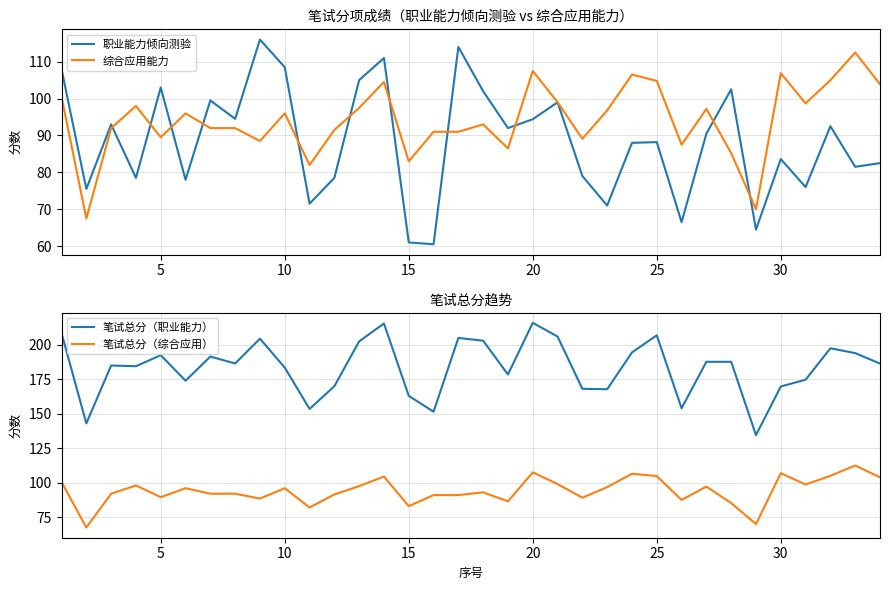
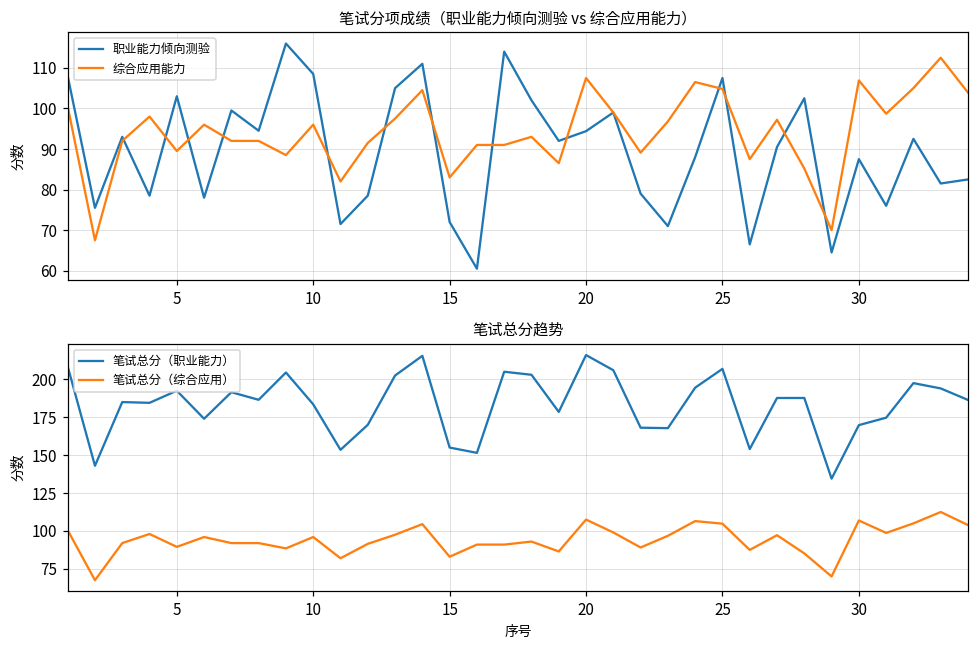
  {
    "笔试分项成绩（职业能力倾向测验 vs 综合应用能力）": {
      "职业能力倾向测验": {
        "5": 103,
        "10": 109,
-       "15": 61,
+       "15": 72,
        "20": 94,
-       "25": 88,
-       "30": 84
+       "25": 108,
+       "30": 88
      },
      "综合应用能力": {
        "5": 90,
        "10": 96,
        "15": 83,
        "20": 108,
        "25": 105,
        "30": 107
      }
    },
    "笔试总分趋势": {
      "笔试总分（职业能力）": {
        "5": 193,
        "10": 184,
-       "15": 163,
+       "15": 155,
        "20": 216,
        "25": 207,
        "30": 170
      },
      "笔试总分（综合应用）": {
        "5": 90,
        "10": 96,
        "15": 83,
        "20": 108,
        "25": 105,
        "30": 107
      }
    }
  }
